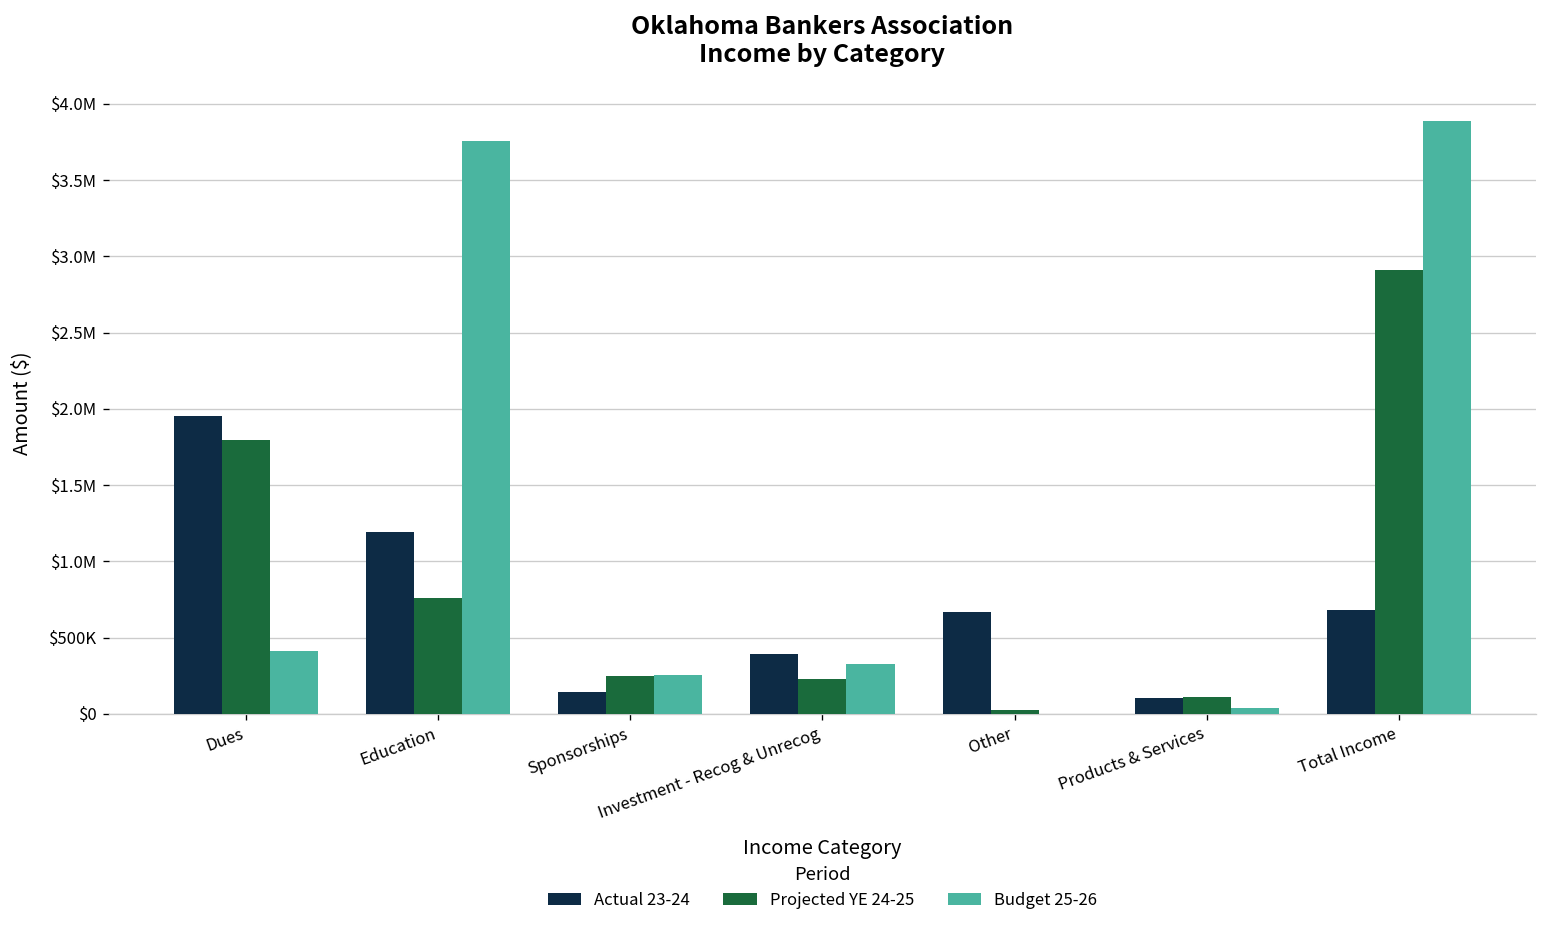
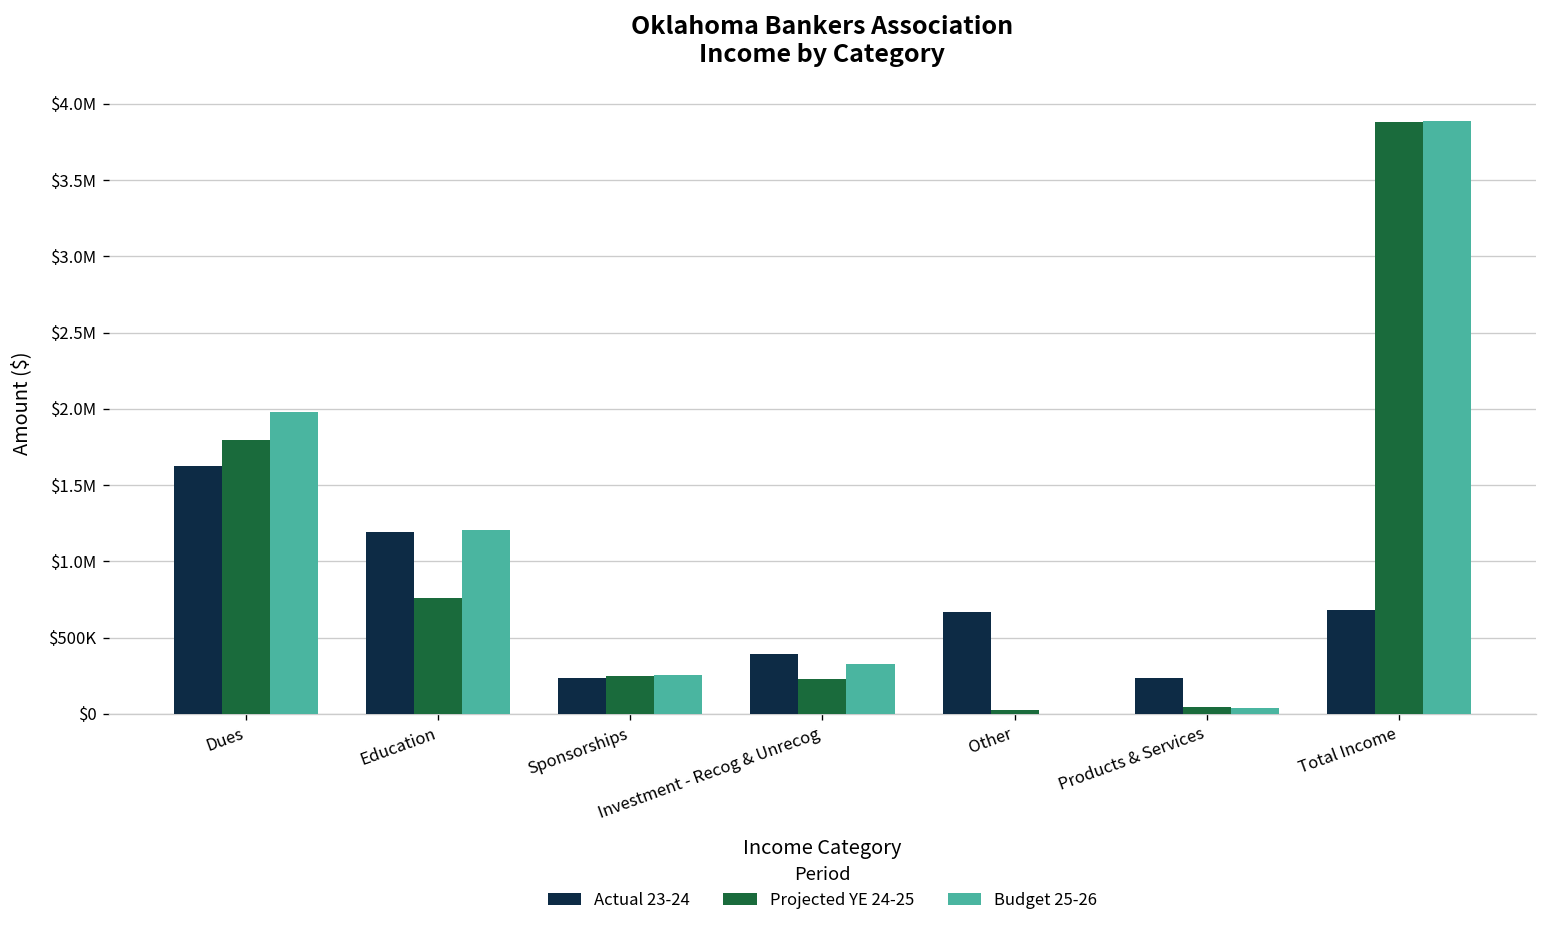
  {
    "Actual 23-24": {
-     "Dues": "$1950000",
+     "Dues": "$1620000",
      "Education": "$1190000",
-     "Sponsorships": "$150000",
+     "Sponsorships": "$240000",
      "Investment - Recog & Unrecog": "$390000",
      "Other": "$670000",
-     "Products & Services": "$110000",
+     "Products & Services": "$230000",
      "Total Income": "$680000"
    },
    "Projected YE 24-25": {
      "Dues": "$1790000",
      "Education": "$760000",
      "Sponsorships": "$250000",
      "Investment - Recog & Unrecog": "$230000",
      "Other": "$30000",
-     "Products & Services": "$110000",
-     "Total Income": "$2910000"
+     "Products & Services": "$40000",
+     "Total Income": "$3880000"
    },
    "Budget 25-26": {
-     "Dues": "$410000",
-     "Education": "$3750000",
+     "Dues": "$1980000",
+     "Education": "$1210000",
      "Sponsorships": "$260000",
      "Investment - Recog & Unrecog": "$330000",
      "Other": "$0",
      "Products & Services": "$40000",
      "Total Income": "$3890000"
    }
  }
